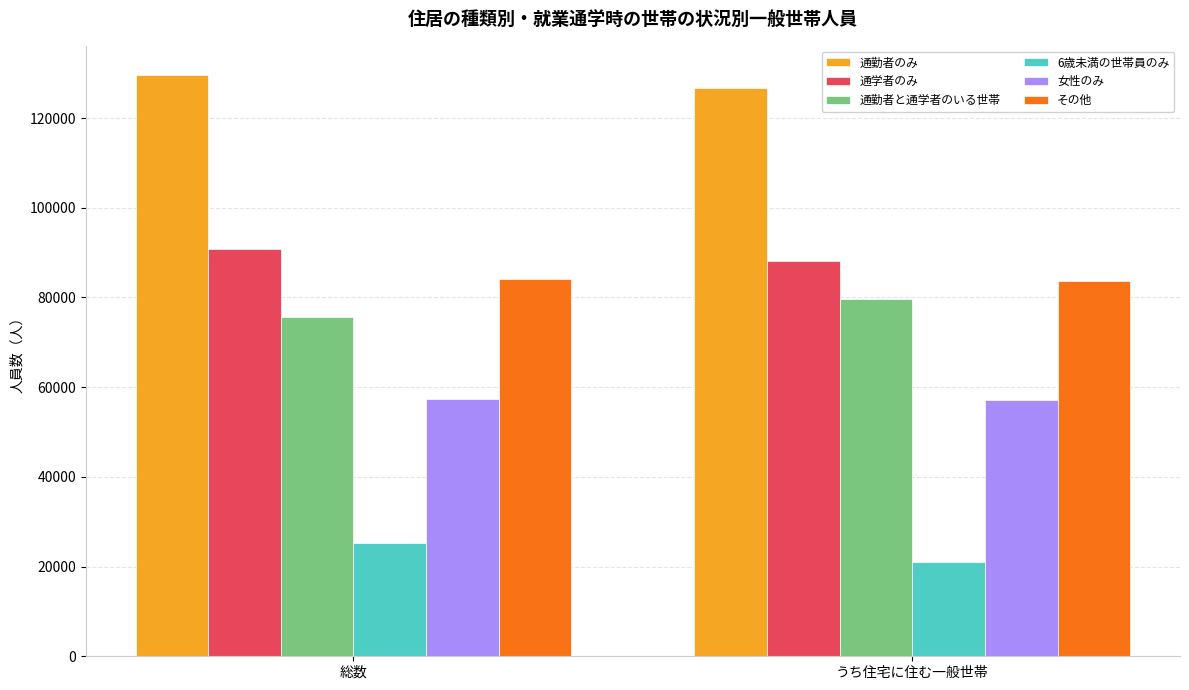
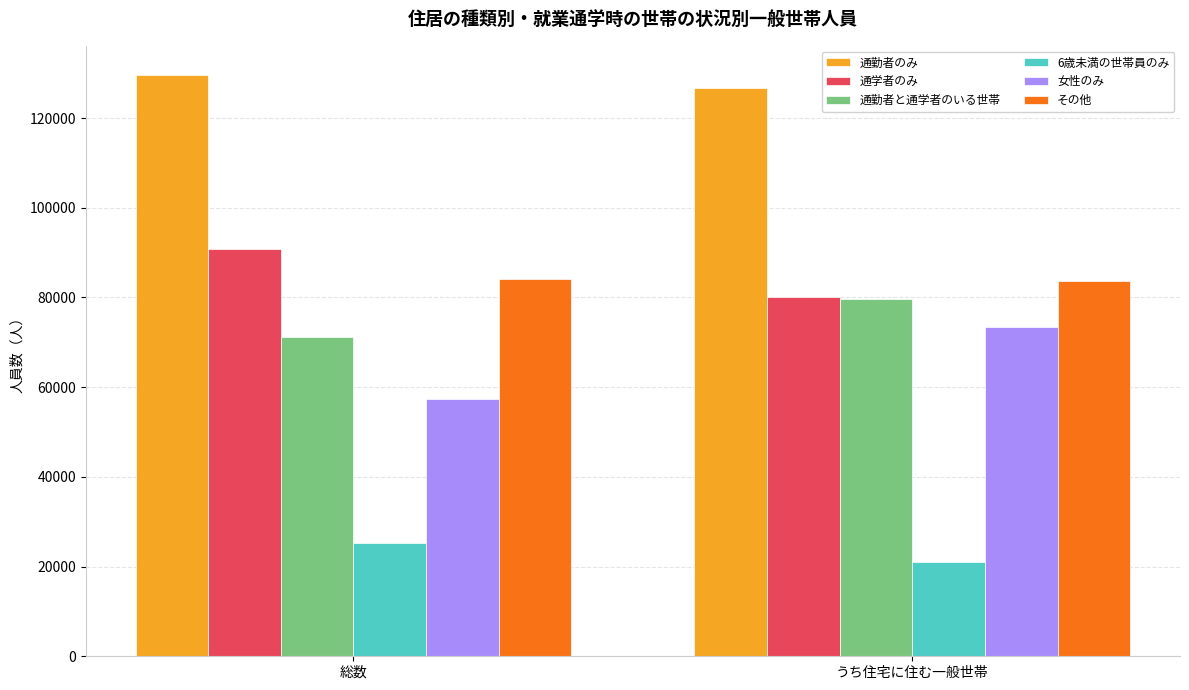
  {
    "通学者のみ": {
      "総数": 91000,
-     "うち住宅に住む一般世帯": 88000
+     "うち住宅に住む一般世帯": 80000
    },
    "通勤者と通学者のいる世帯": {
-     "総数": 76000,
+     "総数": 71000,
      "うち住宅に住む一般世帯": 80000
    },
    "6歳未満の世帯員のみ": {
      "総数": 25000,
      "うち住宅に住む一般世帯": 21000
    },
    "女性のみ": {
      "総数": 57000,
-     "うち住宅に住む一般世帯": 57000
+     "うち住宅に住む一般世帯": 73000
    }
  }
